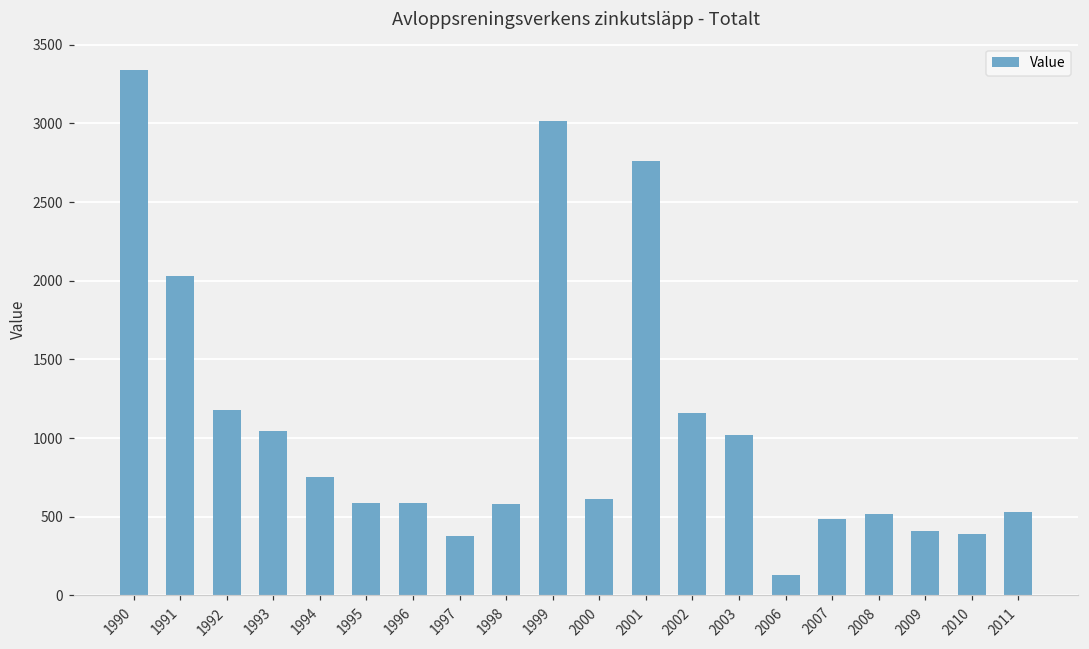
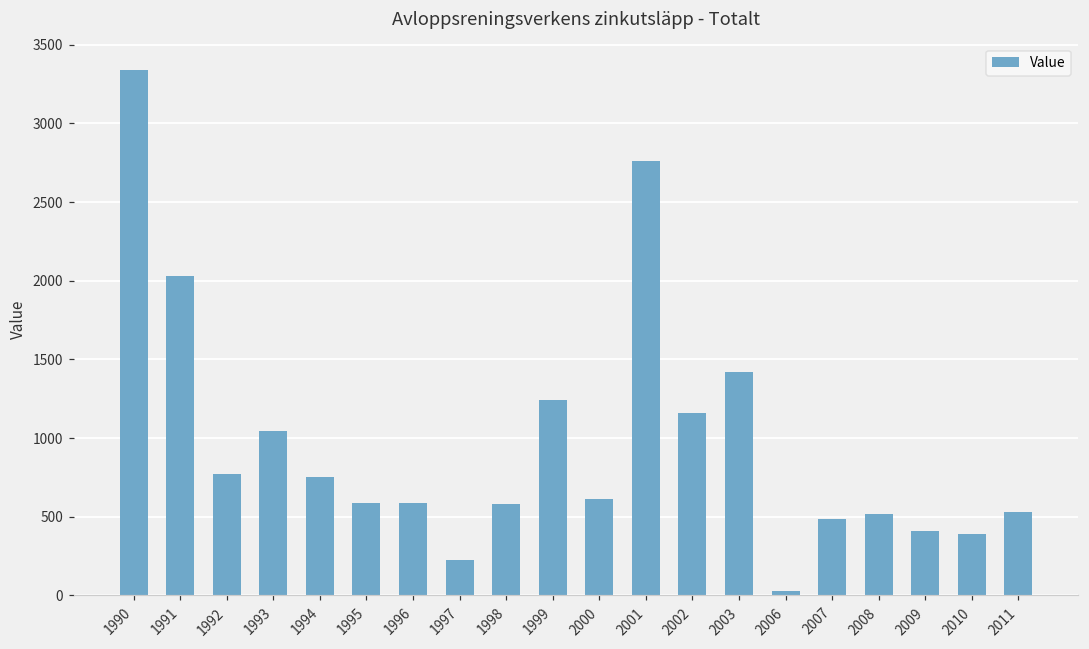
  {
    "1990": 3340,
    "1991": 2030,
-   "1992": 1180,
+   "1992": 770,
    "1993": 1050,
    "1994": 750,
    "1995": 590,
    "1996": 590,
-   "1997": 380,
+   "1997": 220,
    "1998": 580,
-   "1999": 3010,
+   "1999": 1240,
    "2000": 610,
    "2001": 2760,
    "2002": 1160,
-   "2003": 1020,
-   "2006": 130,
+   "2003": 1420,
+   "2006": 30,
    "2007": 480,
    "2008": 520,
    "2009": 410,
    "2010": 390,
    "2011": 530
  }
